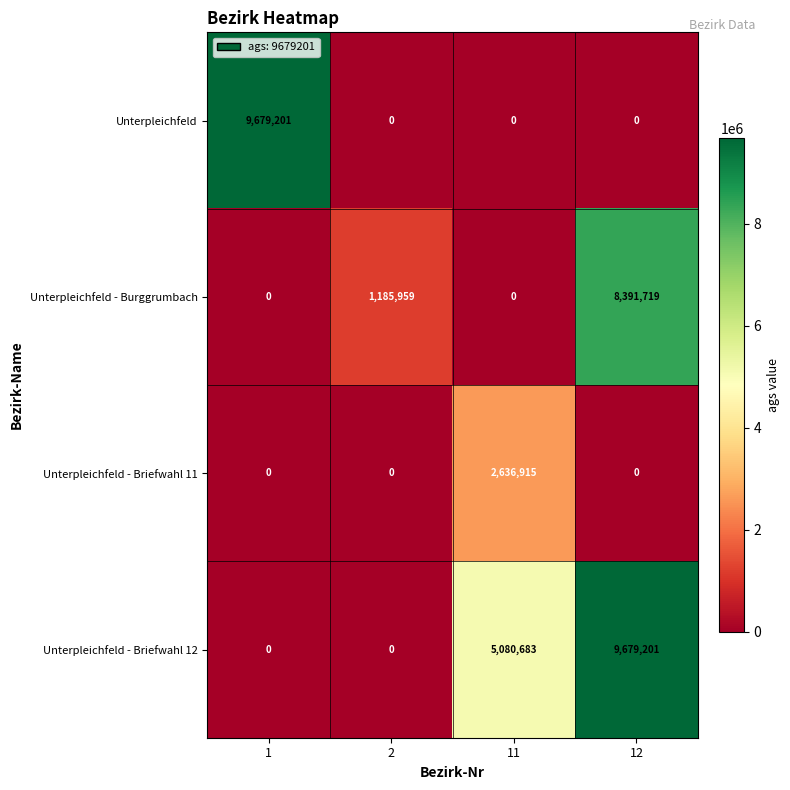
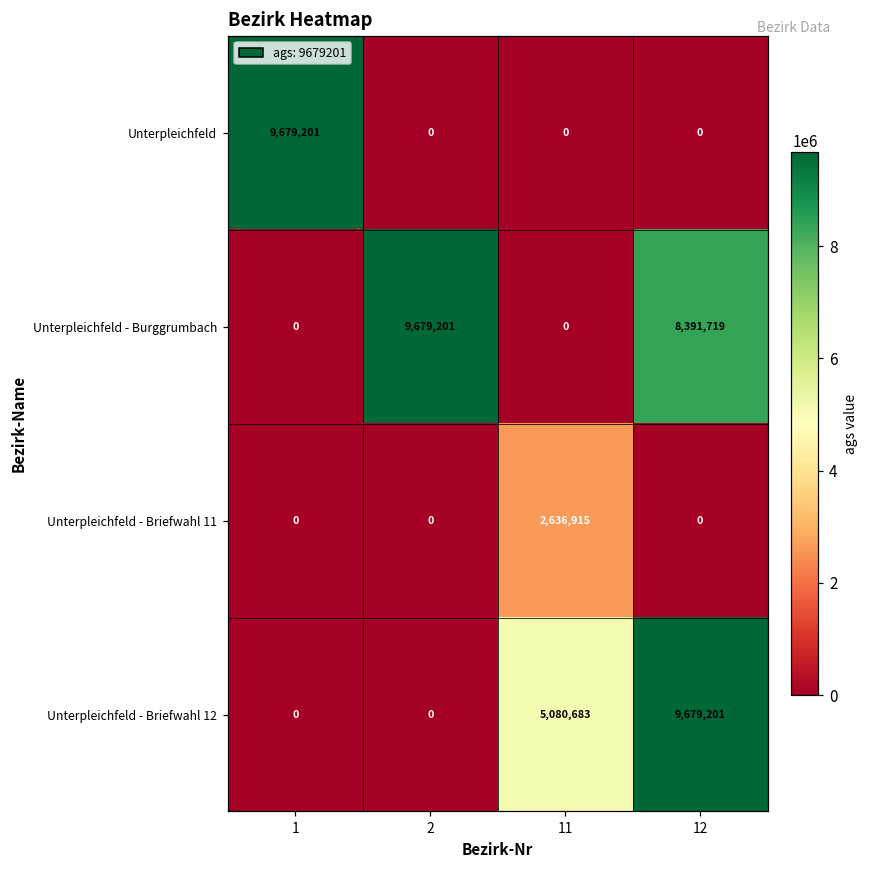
  {
    "Unterpleichfeld": {
      "1": "9,679,201",
      "2": "0",
      "11": "0",
      "12": "0"
    },
    "Unterpleichfeld - Burggrumbach": {
      "1": "0",
-     "2": "1,185,959",
+     "2": "9,679,201",
      "11": "0",
      "12": "8,391,719"
    },
    "Unterpleichfeld - Briefwahl 11": {
      "1": "0",
      "2": "0",
      "11": "2,636,915",
      "12": "0"
    },
    "Unterpleichfeld - Briefwahl 12": {
      "1": "0",
      "2": "0",
      "11": "5,080,683",
      "12": "9,679,201"
    }
  }
